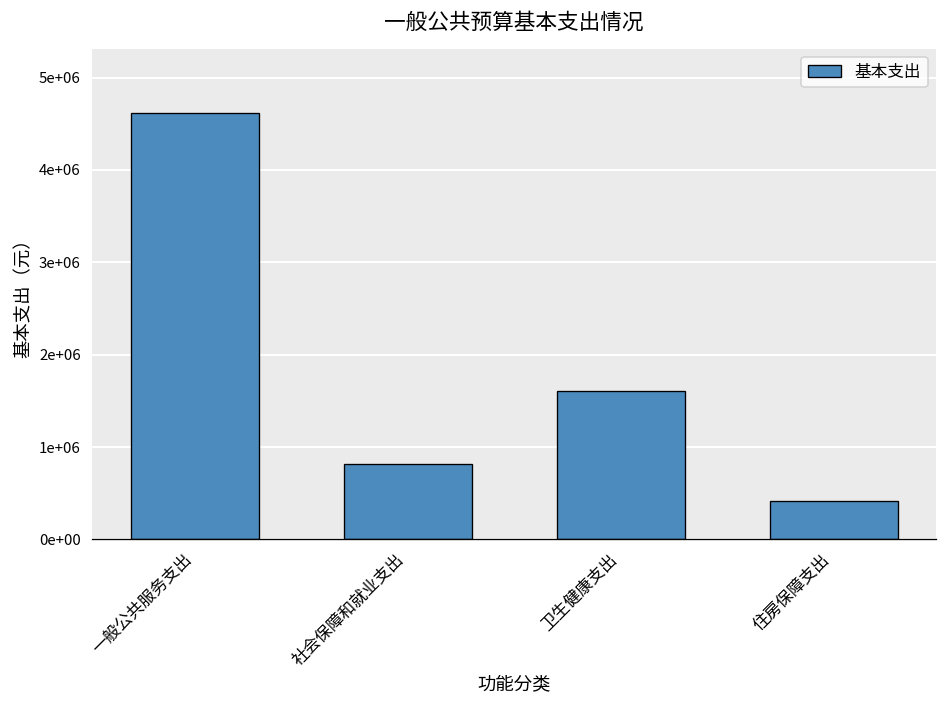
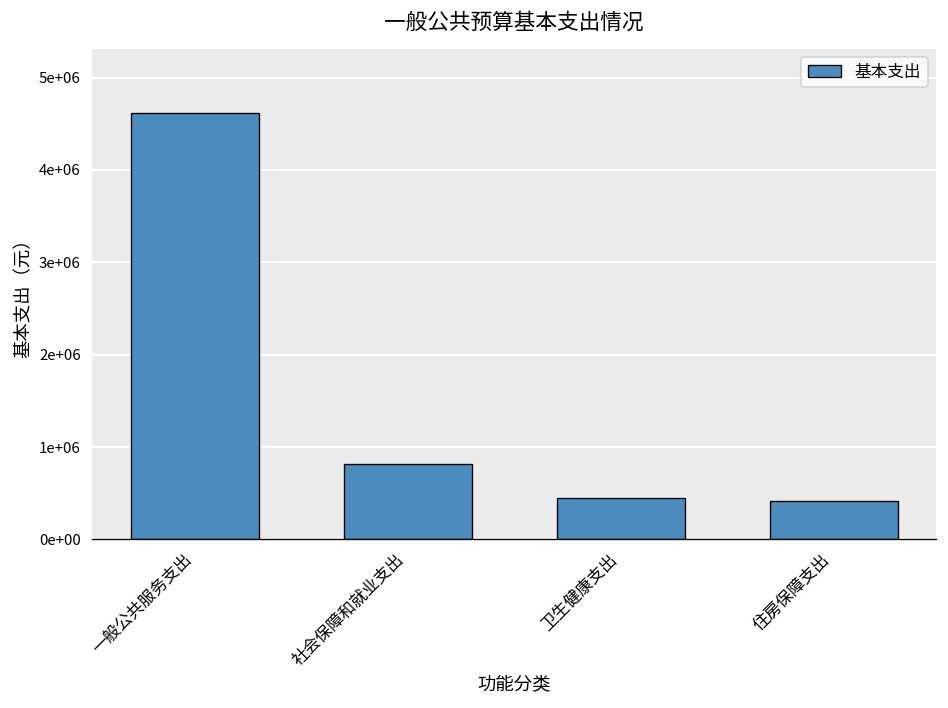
  {
    "一般公共服务支出": 4600000,
    "社会保障和就业支出": 800000,
-   "卫生健康支出": 1600000,
+   "卫生健康支出": 400000,
    "住房保障支出": 400000
  }
